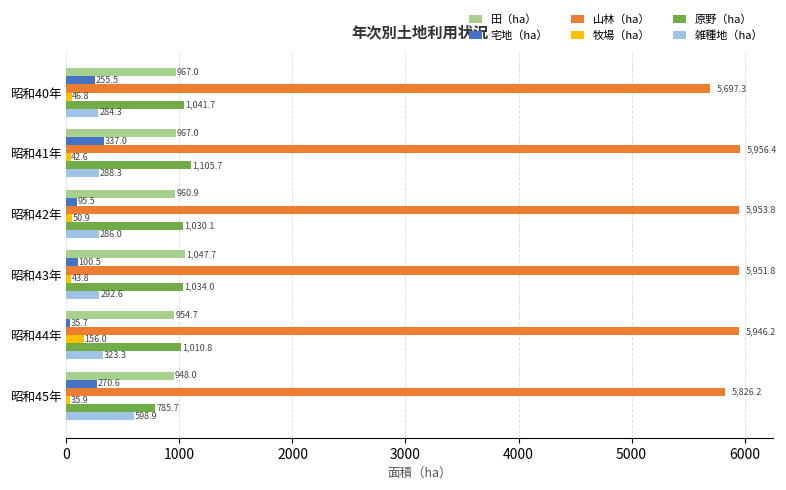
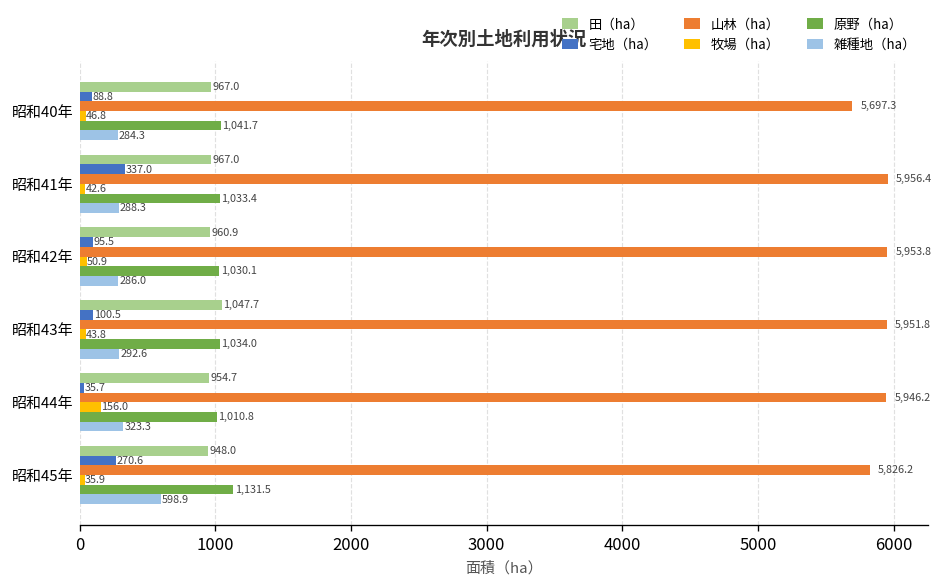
  {
    "田（ha）": {
      "昭和40年": "967.0",
      "昭和41年": "967.0",
      "昭和42年": "960.9",
      "昭和43年": "1,047.7",
      "昭和44年": "954.7",
      "昭和45年": "948.0"
    },
    "宅地（ha）": {
-     "昭和40年": "255.5",
+     "昭和40年": "88.8",
      "昭和41年": "337.0",
      "昭和42年": "95.5",
      "昭和43年": "100.5",
      "昭和44年": "35.7",
      "昭和45年": "270.6"
    },
    "山林（ha）": {
      "昭和40年": "5,697.3",
      "昭和41年": "5,956.4",
      "昭和42年": "5,953.8",
      "昭和43年": "5,951.8",
      "昭和44年": "5,946.2",
      "昭和45年": "5,826.2"
    },
    "牧場（ha）": {
      "昭和40年": "46.8",
      "昭和41年": "42.6",
      "昭和42年": "50.9",
      "昭和43年": "43.8",
      "昭和44年": "156.0",
      "昭和45年": "35.9"
    },
    "原野（ha）": {
      "昭和40年": "1,041.7",
-     "昭和41年": "1,105.7",
+     "昭和41年": "1,033.4",
      "昭和42年": "1,030.1",
      "昭和43年": "1,034.0",
      "昭和44年": "1,010.8",
-     "昭和45年": "785.7"
+     "昭和45年": "1,131.5"
    },
    "雑種地（ha）": {
      "昭和40年": "284.3",
      "昭和41年": "288.3",
      "昭和42年": "286.0",
      "昭和43年": "292.6",
      "昭和44年": "323.3",
      "昭和45年": "598.9"
    }
  }
